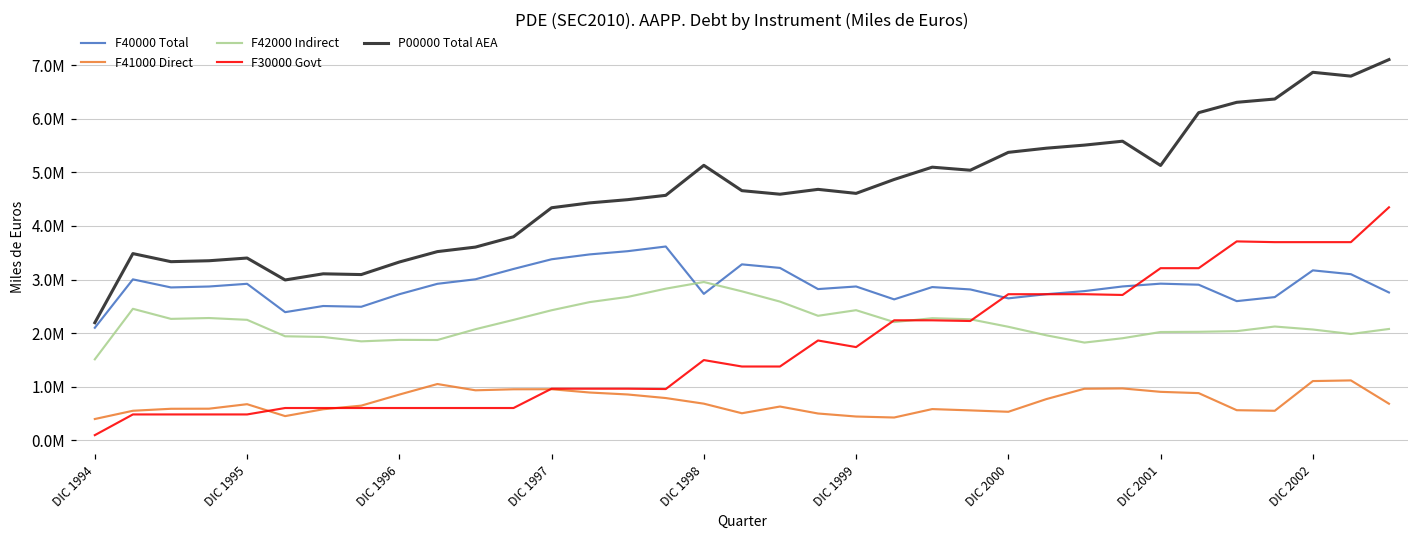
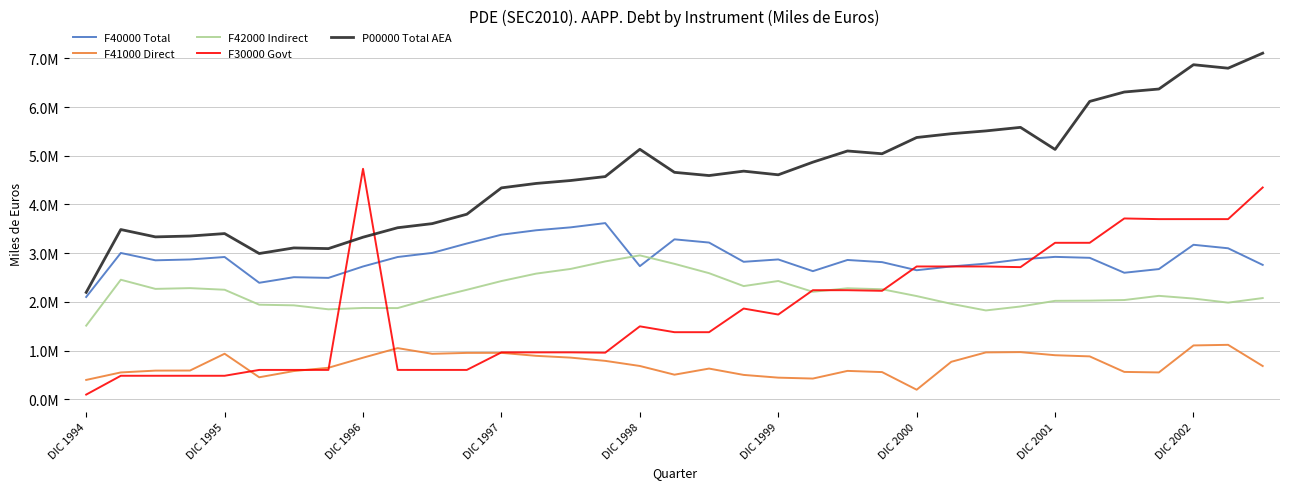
  {
    "F40000 Total": {
      "DIC 1994": 2100000,
      "DIC 1995": 2900000,
      "DIC 1996": 2700000,
      "DIC 1997": 3400000,
      "DIC 1998": 2700000,
      "DIC 1999": 2900000,
      "DIC 2000": 2600000,
      "DIC 2001": 2900000,
      "DIC 2002": 3200000
    },
    "F41000 Direct": {
      "DIC 1994": 400000,
-     "DIC 1995": 700000,
+     "DIC 1995": 900000,
      "DIC 1996": 900000,
      "DIC 1998": 700000,
      "DIC 1999": 400000,
-     "DIC 2000": 500000,
+     "DIC 2000": 200000,
      "DIC 2001": 900000,
      "DIC 2002": 1100000
    },
    "F42000 Indirect": {
      "DIC 1994": 1500000,
      "DIC 1995": 2200000,
      "DIC 1996": 1900000,
      "DIC 1997": 2400000,
      "DIC 1998": 3000000,
      "DIC 1999": 2400000,
      "DIC 2000": 2100000,
      "DIC 2001": 2000000,
      "DIC 2002": 2100000
    },
    "F30000 Govt": {
      "DIC 1994": 100000,
      "DIC 1995": 500000,
-     "DIC 1996": 600000,
+     "DIC 1996": 4700000,
      "DIC 1998": 1500000,
      "DIC 1999": 1700000,
      "DIC 2000": 2700000,
      "DIC 2001": 3200000,
      "DIC 2002": 3700000
    },
    "P00000 Total AEA": {
      "DIC 1994": 2200000,
      "DIC 1995": 3400000,
      "DIC 1996": 3300000,
      "DIC 1997": 4300000,
      "DIC 1998": 5100000,
      "DIC 1999": 4600000,
      "DIC 2000": 5400000,
      "DIC 2001": 5100000,
      "DIC 2002": 6900000
    }
  }
